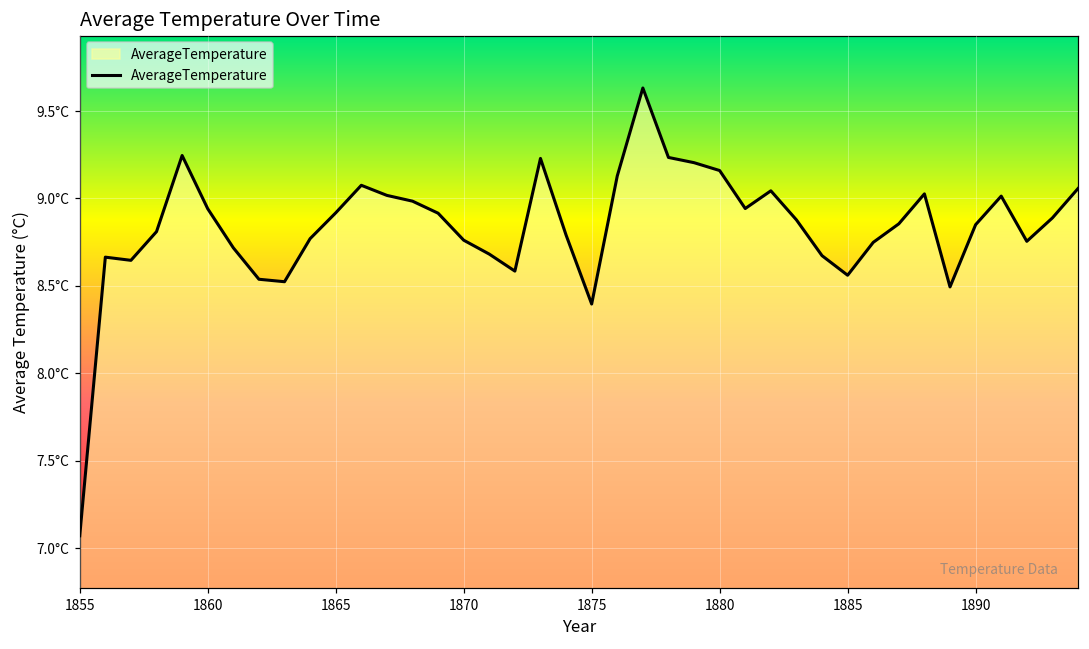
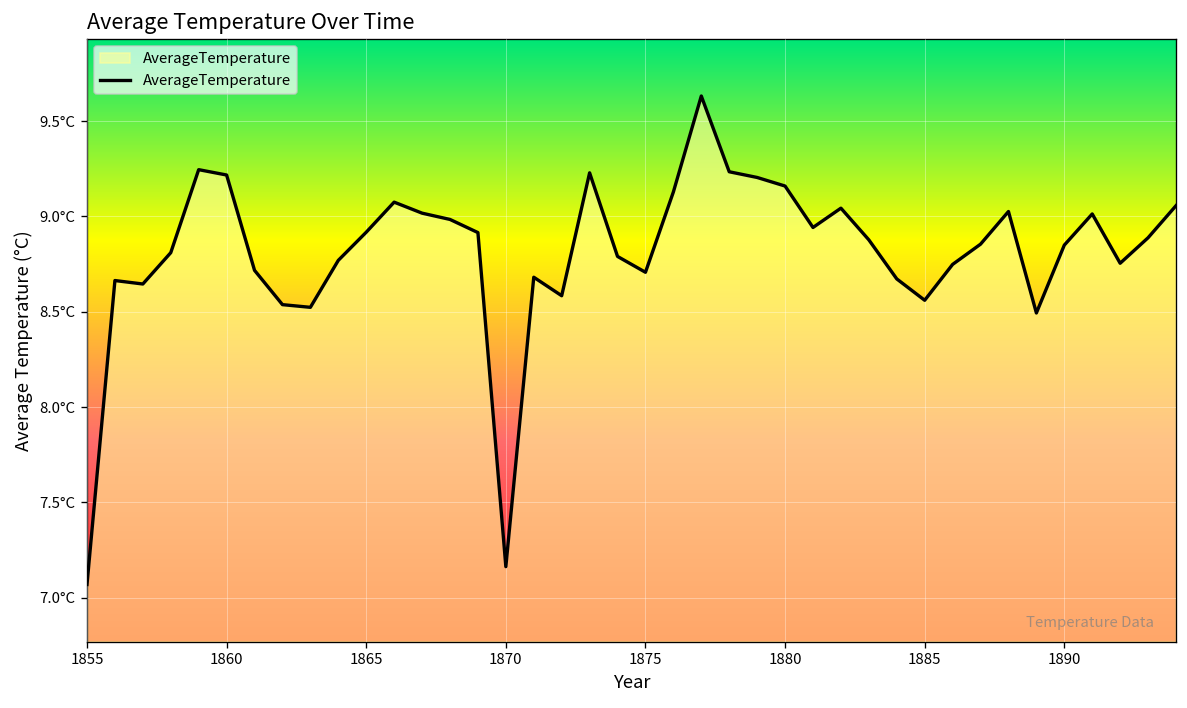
  {
    "1855": "7.07°C",
-   "1860": "8.94°C",
+   "1860": "9.22°C",
    "1865": "8.92°C",
-   "1870": "8.76°C",
-   "1875": "8.40°C",
+   "1870": "7.16°C",
+   "1875": "8.71°C",
    "1880": "9.16°C",
    "1885": "8.56°C",
    "1890": "8.85°C"
  }
